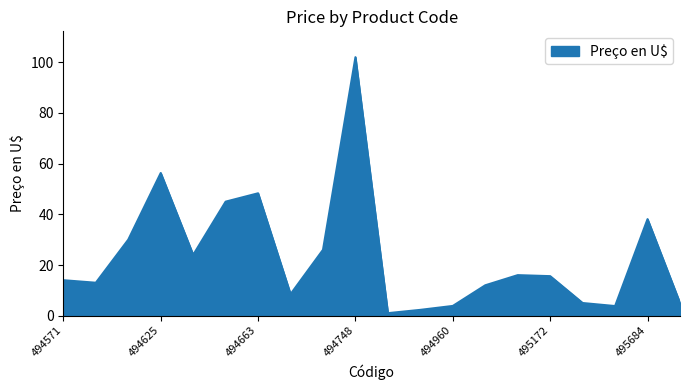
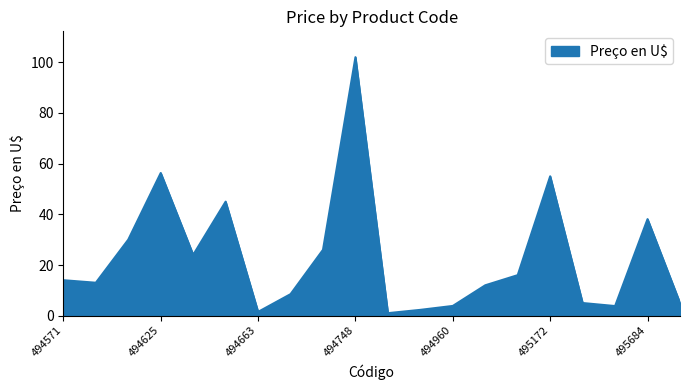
  {
    "494571": 14,
    "494625": 56,
-   "494663": 48,
+   "494663": 2,
    "494748": 102,
    "494960": 4,
-   "495172": 16,
+   "495172": 55,
    "495684": 38
  }
